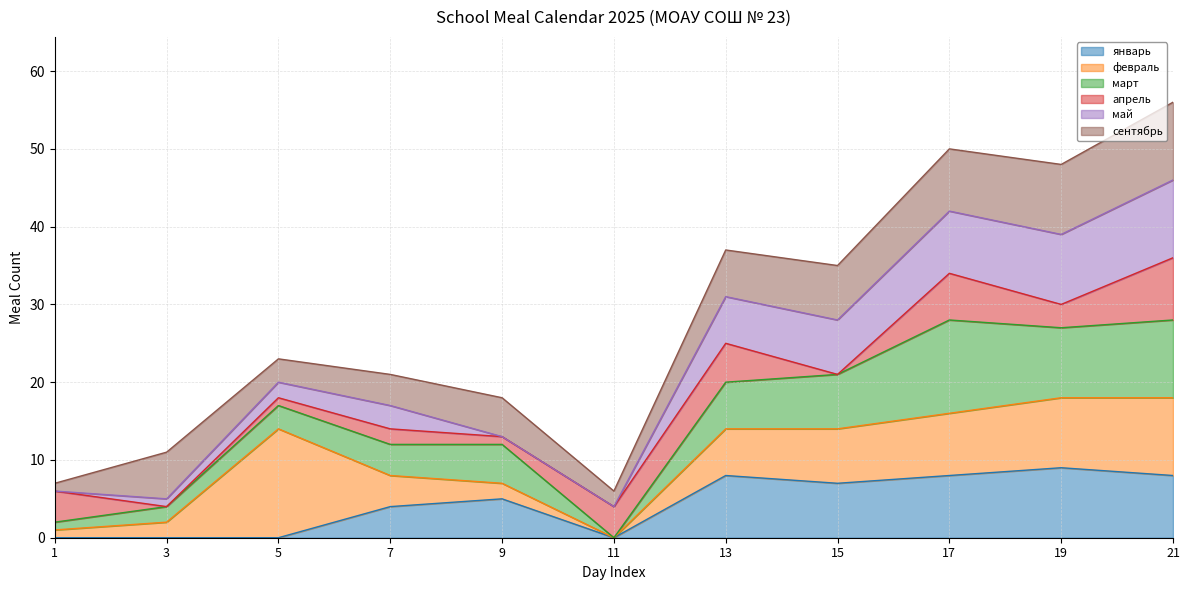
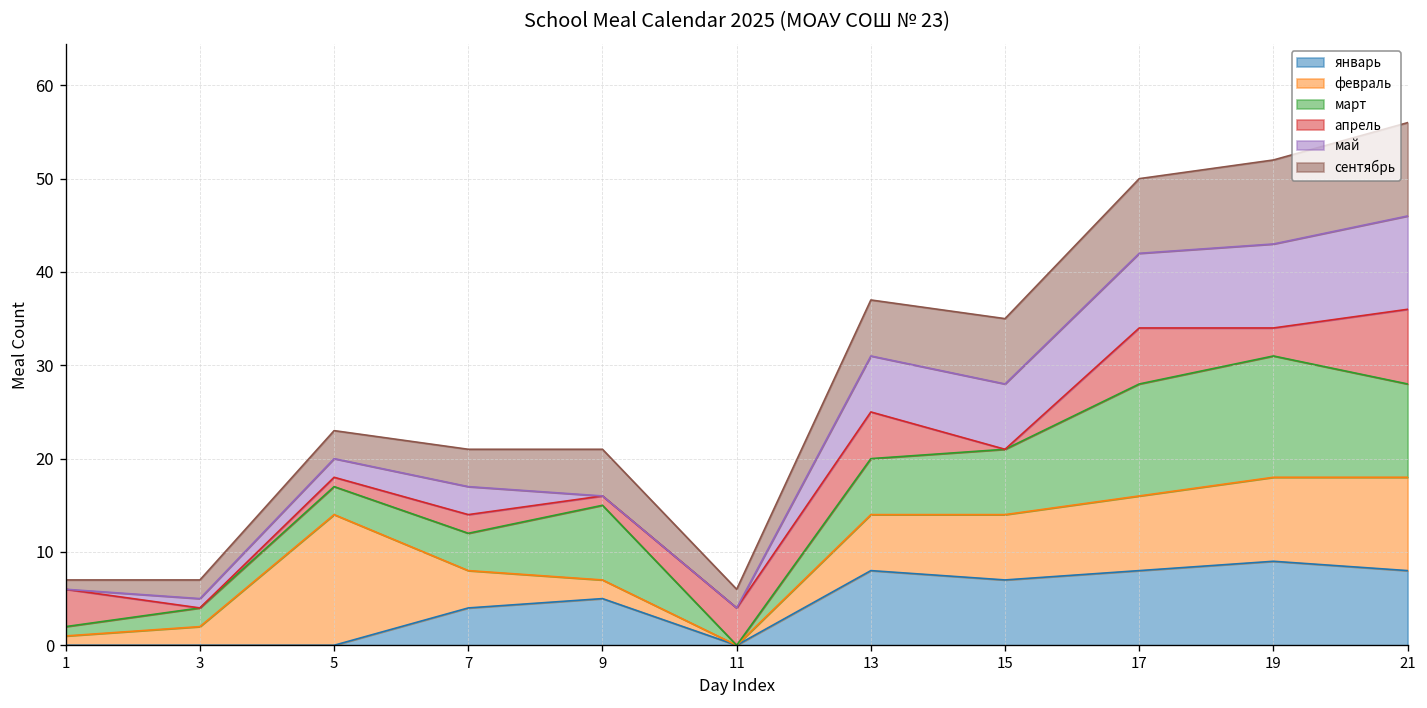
  {
    "январь": {
      "1": 0,
      "3": 0,
      "5": 0,
      "7": 4,
      "9": 5,
      "13": 8,
      "15": 7,
      "17": 8,
      "19": 9,
      "21": 8
    },
    "февраль": {
      "1": 1,
      "3": 2,
      "5": 14,
      "7": 4,
      "9": 2,
      "13": 6,
      "15": 7,
      "17": 8,
      "19": 9,
      "21": 10
    },
    "март": {
      "1": 1,
      "5": 3,
      "7": 4,
-     "9": 5,
+     "9": 8,
      "13": 6,
      "17": 12,
-     "19": 9,
+     "19": 13,
      "21": 10
    },
    "апрель": {
      "5": 1,
      "7": 2,
      "13": 5,
      "17": 6,
      "19": 3,
      "21": 8
    },
    "май": {
      "3": 1,
      "5": 2,
      "7": 3,
      "13": 6,
      "15": 7,
      "17": 8,
      "19": 9,
      "21": 10
    },
    "сентябрь": {
      "1": 1,
-     "3": 6,
+     "3": 2,
      "5": 3,
      "7": 4,
      "9": 5,
      "11": 2,
      "13": 6,
      "15": 7,
      "17": 8,
      "19": 9,
      "21": 10
    }
  }
